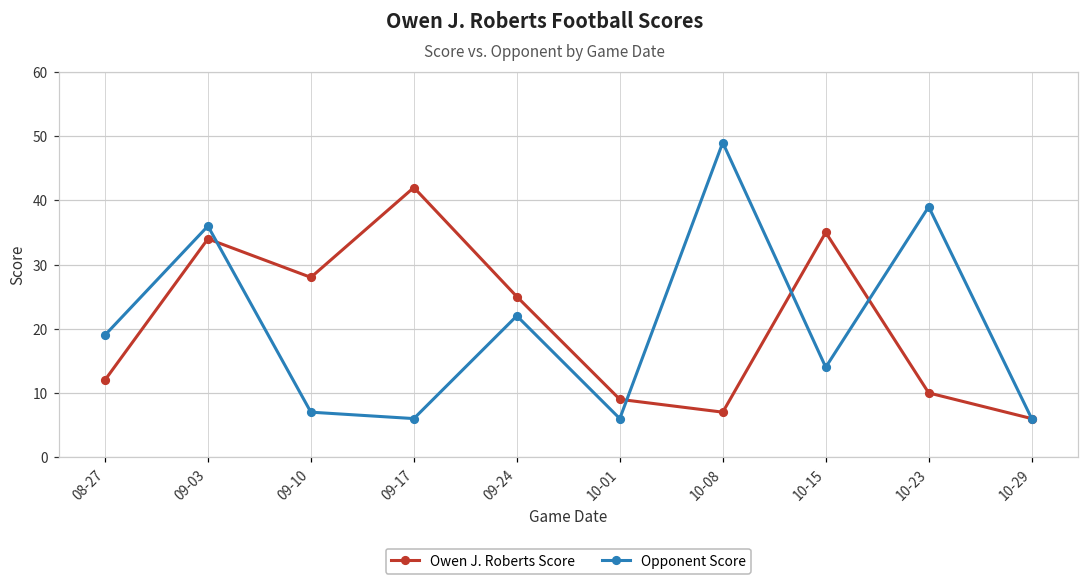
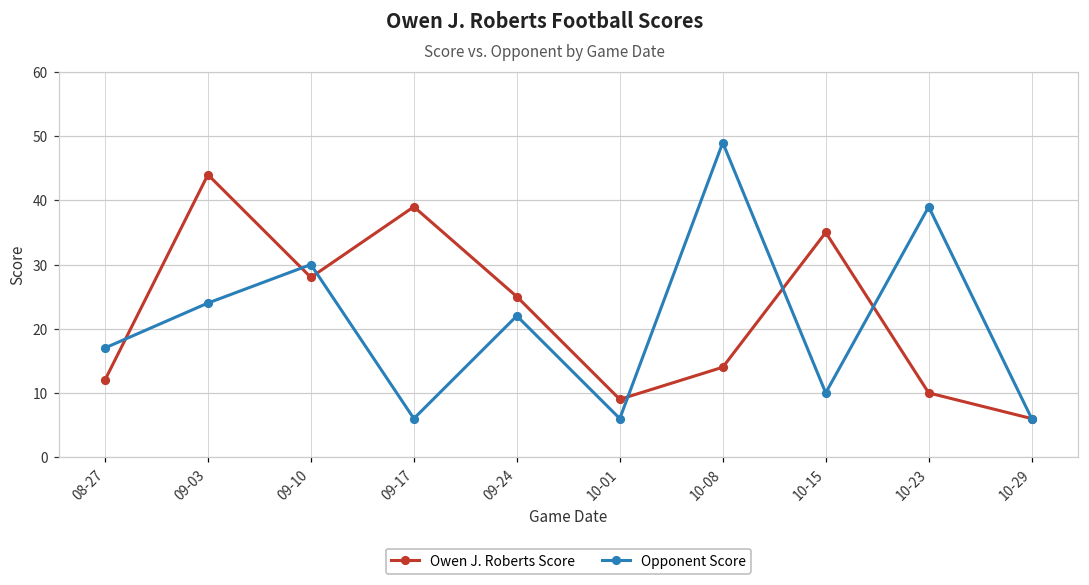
  {
    "Owen J. Roberts Score": {
      "08-27": 12,
-     "09-03": 34,
+     "09-03": 44,
      "09-10": 28,
-     "09-17": 42,
+     "09-17": 39,
      "09-24": 25,
      "10-01": 9,
-     "10-08": 7,
+     "10-08": 14,
      "10-15": 35,
      "10-23": 10
    },
    "Opponent Score": {
-     "08-27": 19,
-     "09-03": 36,
-     "09-10": 7,
+     "08-27": 17,
+     "09-03": 24,
+     "09-10": 30,
      "09-17": 6,
      "09-24": 22,
      "10-01": 6,
      "10-08": 49,
-     "10-15": 14,
+     "10-15": 10,
      "10-23": 39
    }
  }
